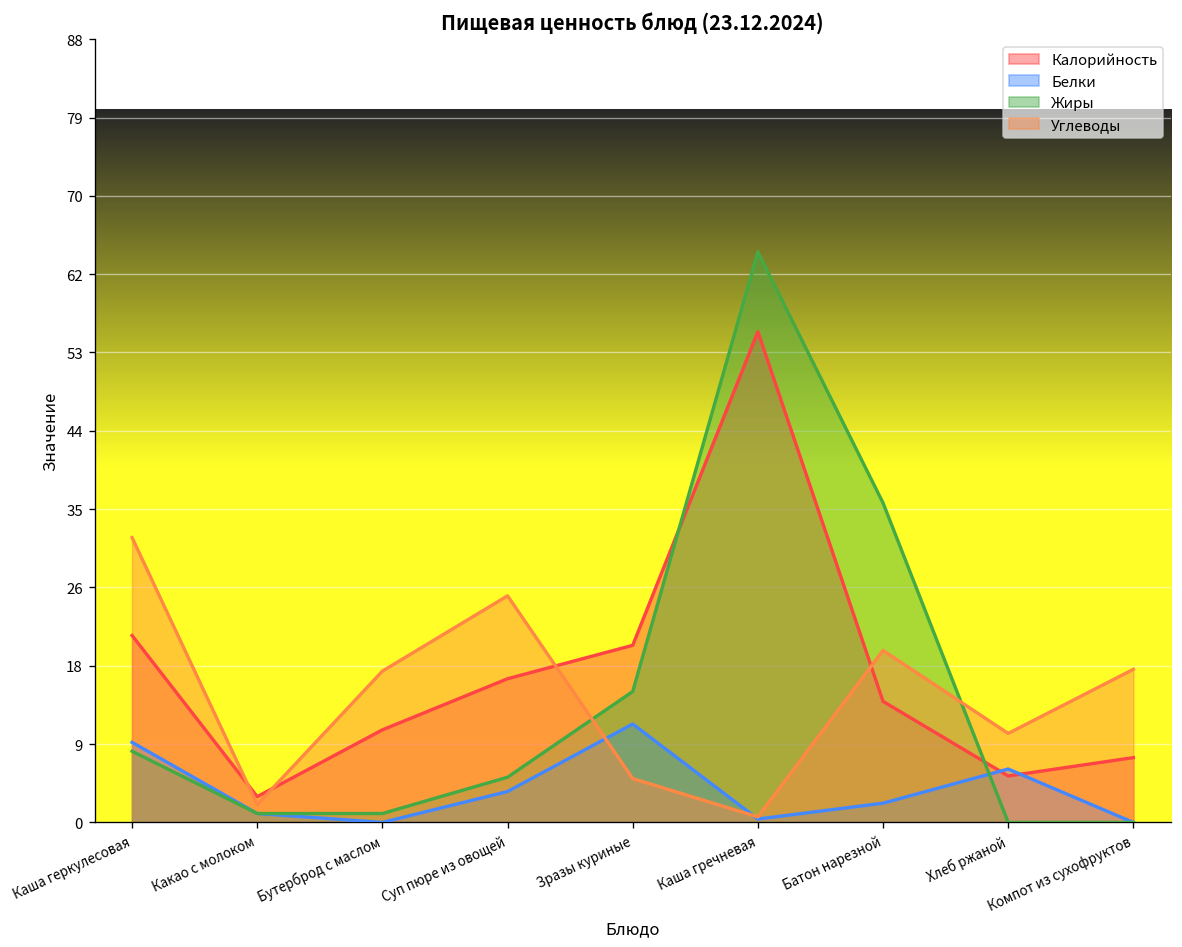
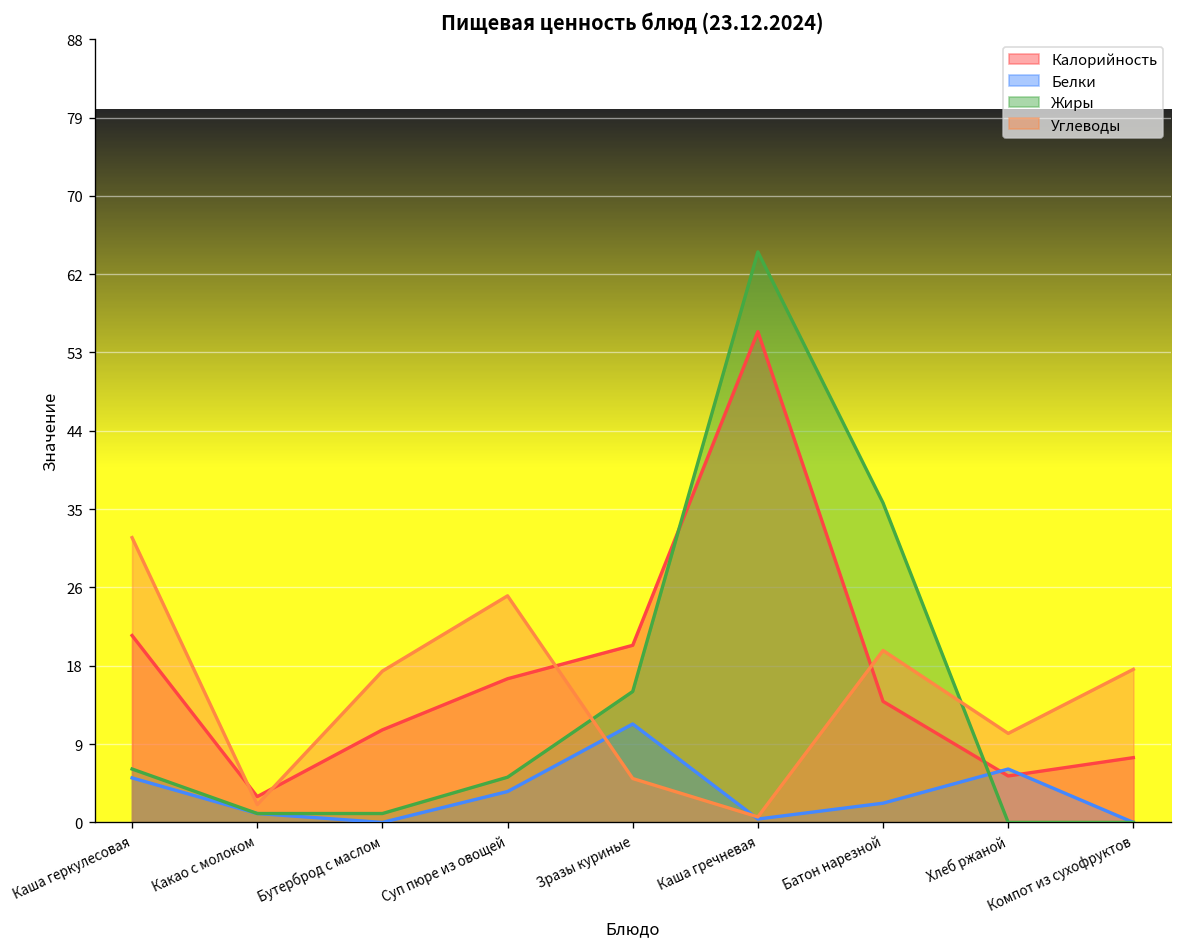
  {
    "Белки": {
-     "Каша геркулесовая": 9,
+     "Каша геркулесовая": 5,
      "Бутерброд с маслом": 0,
      "Суп пюре из овощей": 3,
      "Зразы куриные": 11,
      "Батон нарезной": 2,
      "Хлеб ржаной": 6
    },
    "Жиры": {
-     "Каша геркулесовая": 8,
+     "Каша геркулесовая": 6,
      "Бутерброд с маслом": 1,
      "Суп пюре из овощей": 5,
      "Зразы куриные": 15,
      "Каша гречневая": 64,
      "Батон нарезной": 36,
      "Хлеб ржаной": 0
    }
  }
